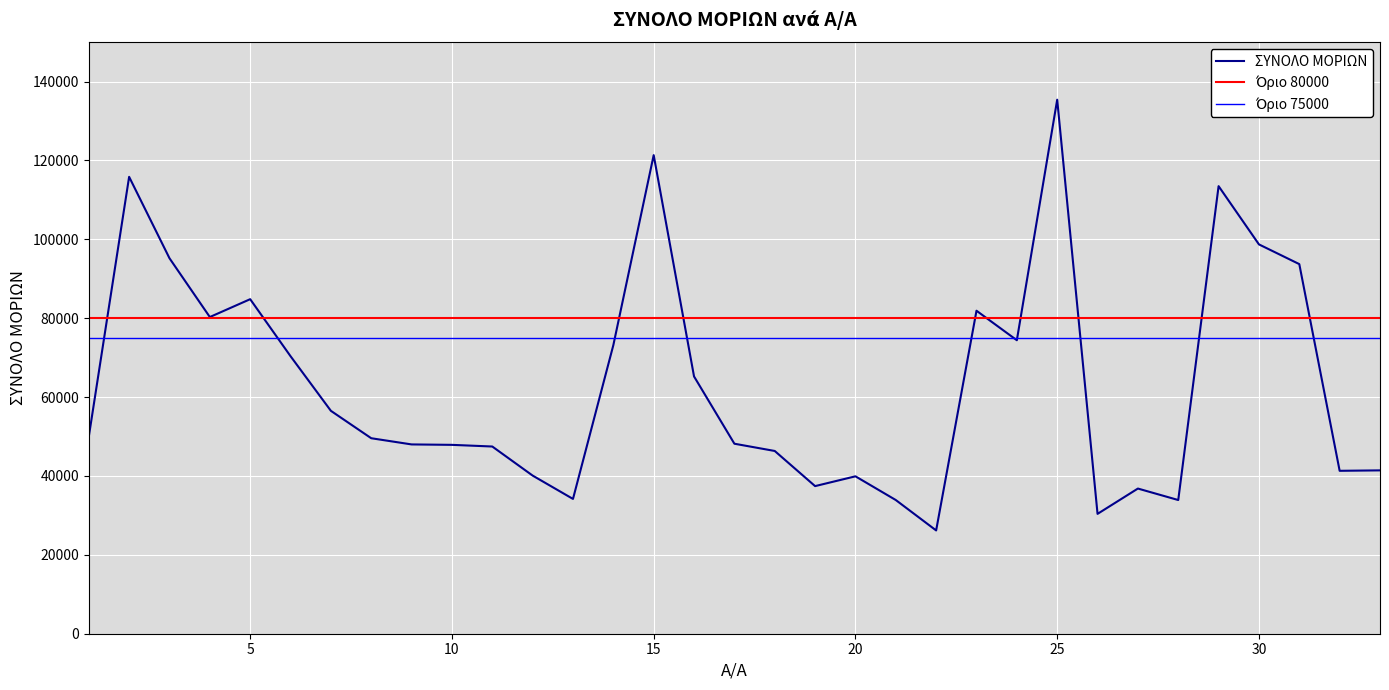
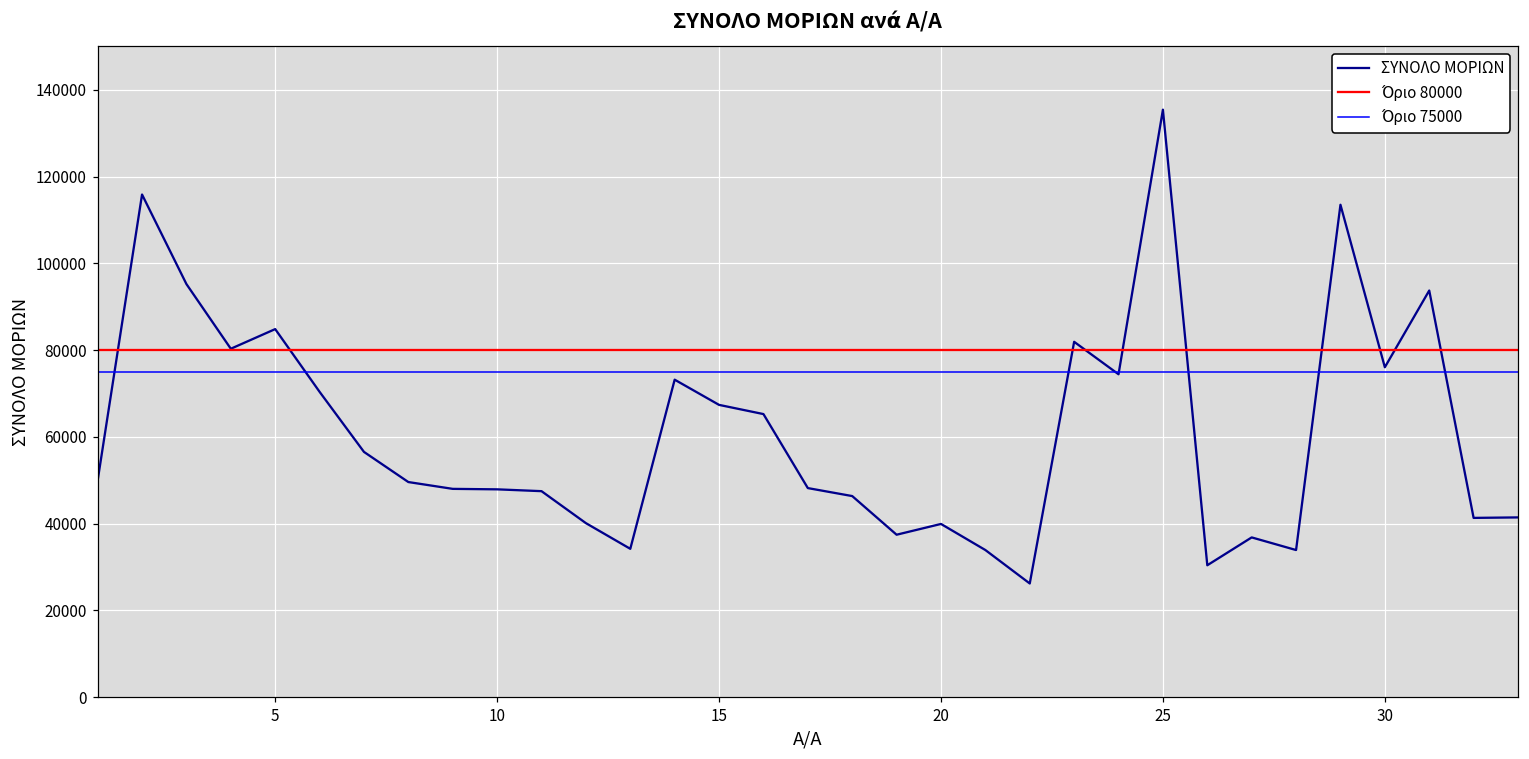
  {
    "5": 85000,
    "10": 48000,
-   "15": 121000,
+   "15": 67000,
    "20": 40000,
    "25": 135000,
-   "30": 99000
+   "30": 76000
  }
